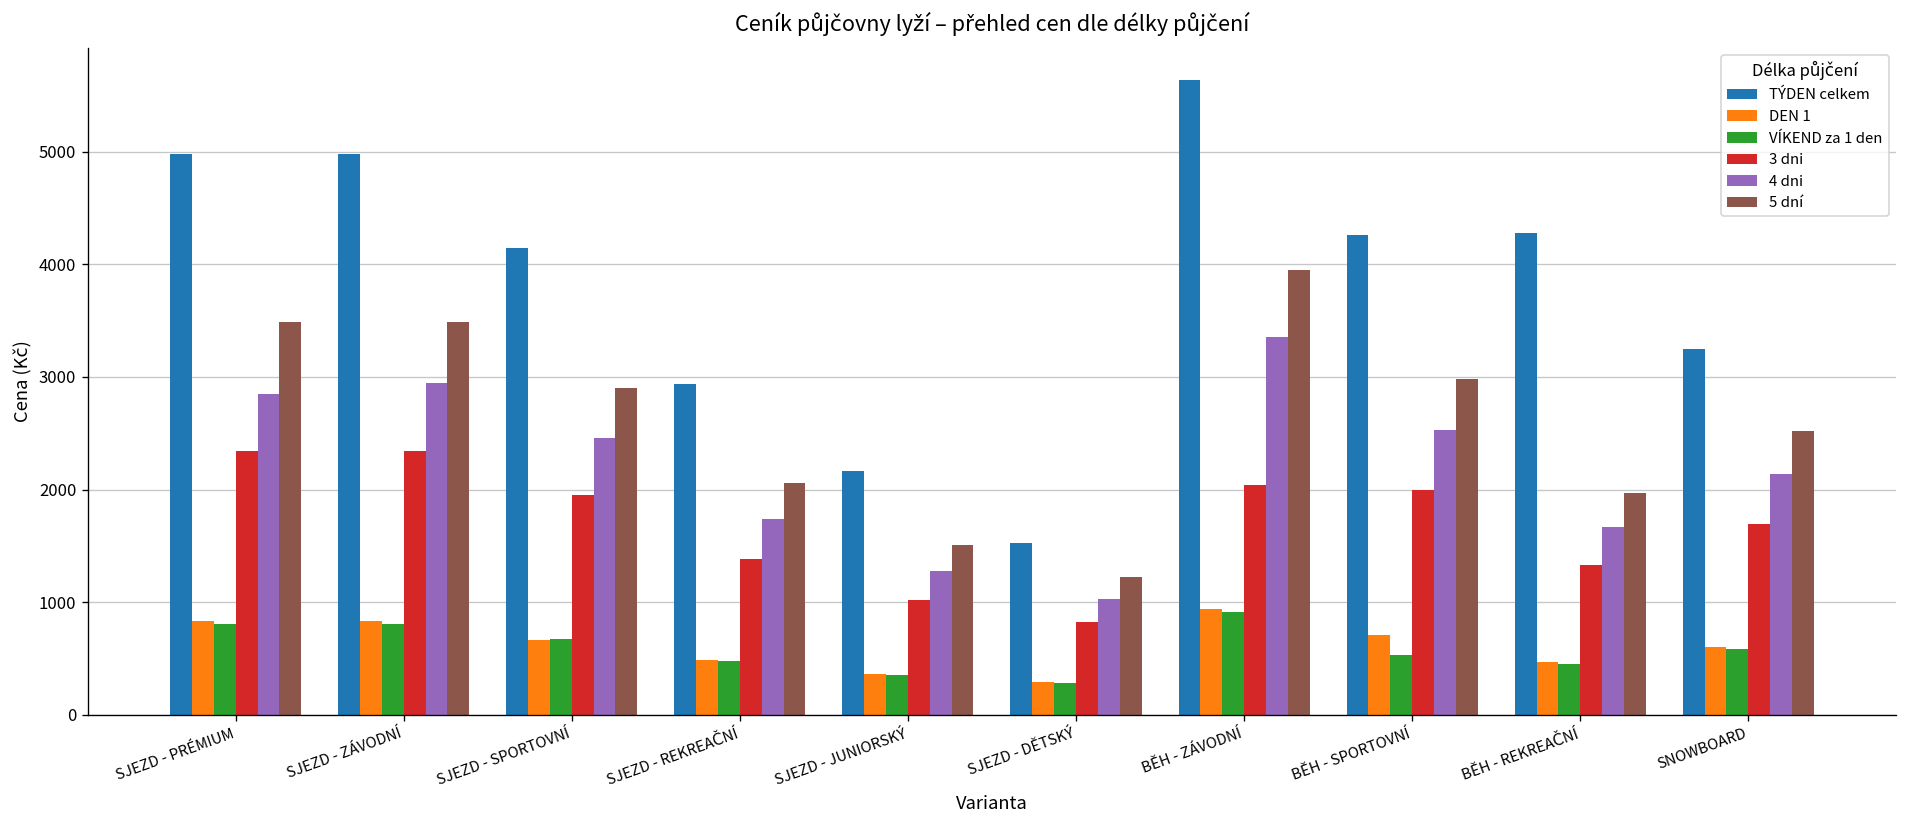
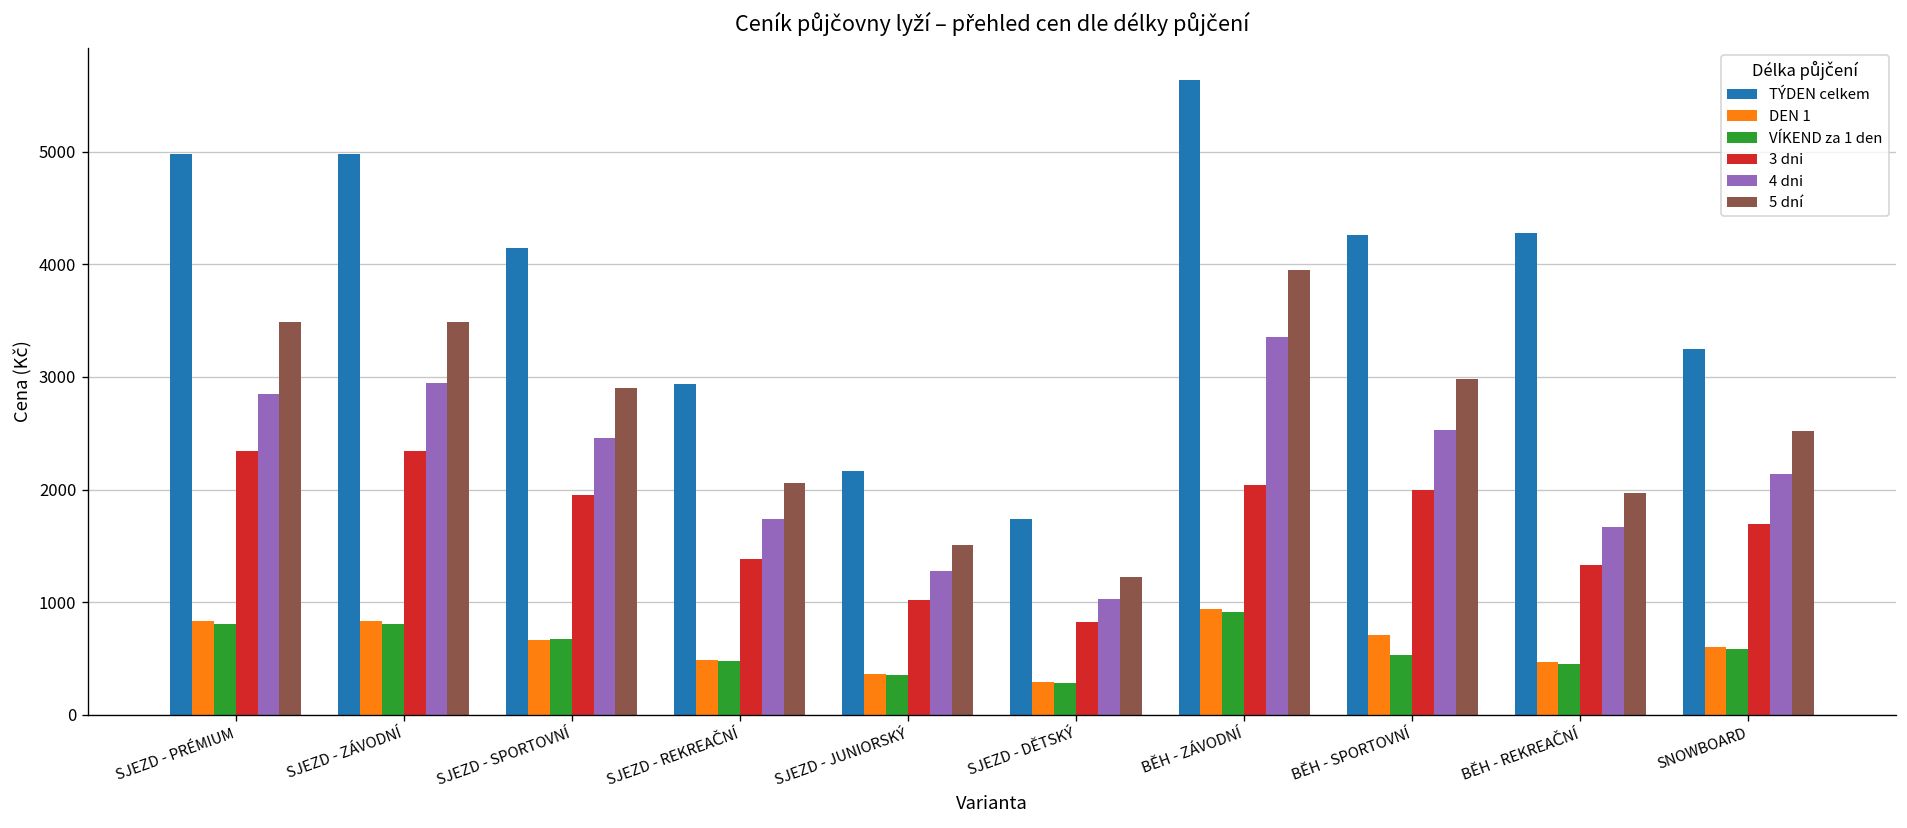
  {
    "TÝDEN celkem": {
      "SJEZD - PRÉMIUM": 5000,
      "SJEZD - ZÁVODNÍ": 5000,
      "SJEZD - SPORTOVNÍ": 4100,
      "SJEZD - REKREAČNÍ": 2900,
      "SJEZD - JUNIORSKÝ": 2200,
-     "SJEZD - DĚTSKÝ": 1500,
+     "SJEZD - DĚTSKÝ": 1700,
      "BĚH - ZÁVODNÍ": 5600,
      "BĚH - SPORTOVNÍ": 4300,
      "BĚH - REKREAČNÍ": 4300,
      "SNOWBOARD": 3200
    },
    "DEN 1": {
      "SJEZD - PRÉMIUM": 800,
      "SJEZD - ZÁVODNÍ": 800,
      "SJEZD - SPORTOVNÍ": 700,
      "SJEZD - REKREAČNÍ": 500,
      "SJEZD - JUNIORSKÝ": 400,
      "SJEZD - DĚTSKÝ": 300,
      "BĚH - ZÁVODNÍ": 900,
      "BĚH - SPORTOVNÍ": 700,
      "BĚH - REKREAČNÍ": 500,
      "SNOWBOARD": 600
    },
    "VÍKEND za 1 den": {
      "SJEZD - PRÉMIUM": 800,
      "SJEZD - ZÁVODNÍ": 800,
      "SJEZD - SPORTOVNÍ": 700,
      "SJEZD - REKREAČNÍ": 500,
      "SJEZD - JUNIORSKÝ": 400,
      "SJEZD - DĚTSKÝ": 300,
      "BĚH - ZÁVODNÍ": 900,
      "BĚH - SPORTOVNÍ": 500,
      "BĚH - REKREAČNÍ": 500,
      "SNOWBOARD": 600
    },
    "3 dni": {
      "SJEZD - PRÉMIUM": 2300,
      "SJEZD - ZÁVODNÍ": 2300,
      "SJEZD - SPORTOVNÍ": 2000,
      "SJEZD - REKREAČNÍ": 1400,
      "SJEZD - JUNIORSKÝ": 1000,
      "SJEZD - DĚTSKÝ": 800,
      "BĚH - ZÁVODNÍ": 2000,
      "BĚH - SPORTOVNÍ": 2000,
      "BĚH - REKREAČNÍ": 1300,
      "SNOWBOARD": 1700
    },
    "4 dni": {
      "SJEZD - PRÉMIUM": 2800,
      "SJEZD - ZÁVODNÍ": 3000,
      "SJEZD - SPORTOVNÍ": 2500,
      "SJEZD - REKREAČNÍ": 1700,
      "SJEZD - JUNIORSKÝ": 1300,
      "SJEZD - DĚTSKÝ": 1000,
      "BĚH - ZÁVODNÍ": 3400,
      "BĚH - SPORTOVNÍ": 2500,
      "BĚH - REKREAČNÍ": 1700,
      "SNOWBOARD": 2100
    },
    "5 dní": {
      "SJEZD - PRÉMIUM": 3500,
      "SJEZD - ZÁVODNÍ": 3500,
      "SJEZD - SPORTOVNÍ": 2900,
      "SJEZD - REKREAČNÍ": 2100,
      "SJEZD - JUNIORSKÝ": 1500,
      "SJEZD - DĚTSKÝ": 1200,
      "BĚH - ZÁVODNÍ": 4000,
      "BĚH - SPORTOVNÍ": 3000,
      "BĚH - REKREAČNÍ": 2000,
      "SNOWBOARD": 2500
    }
  }
